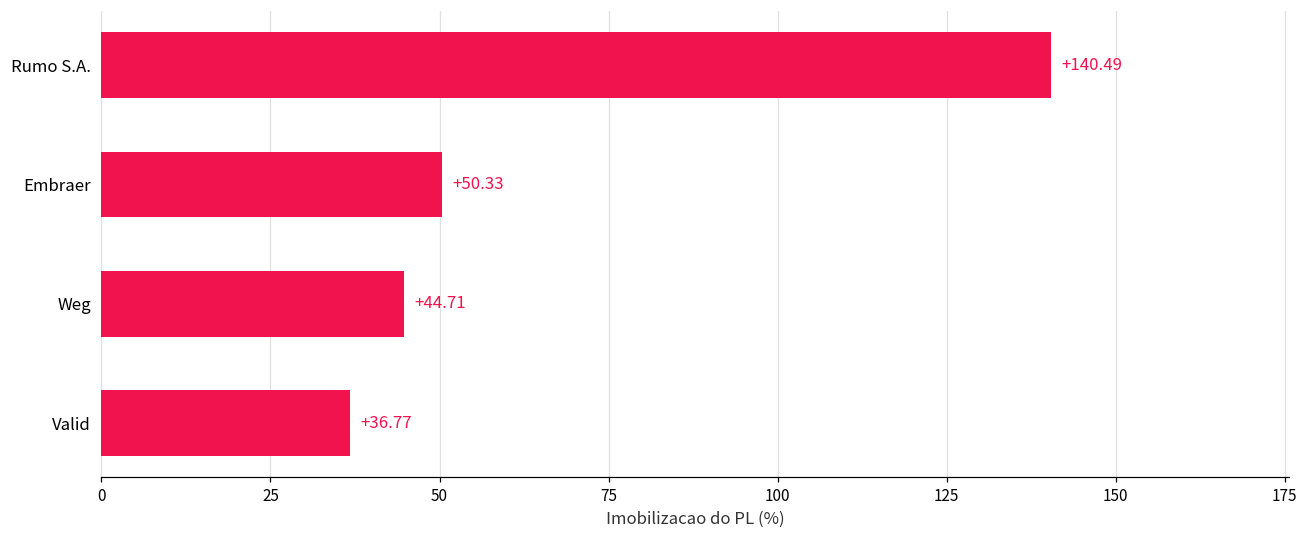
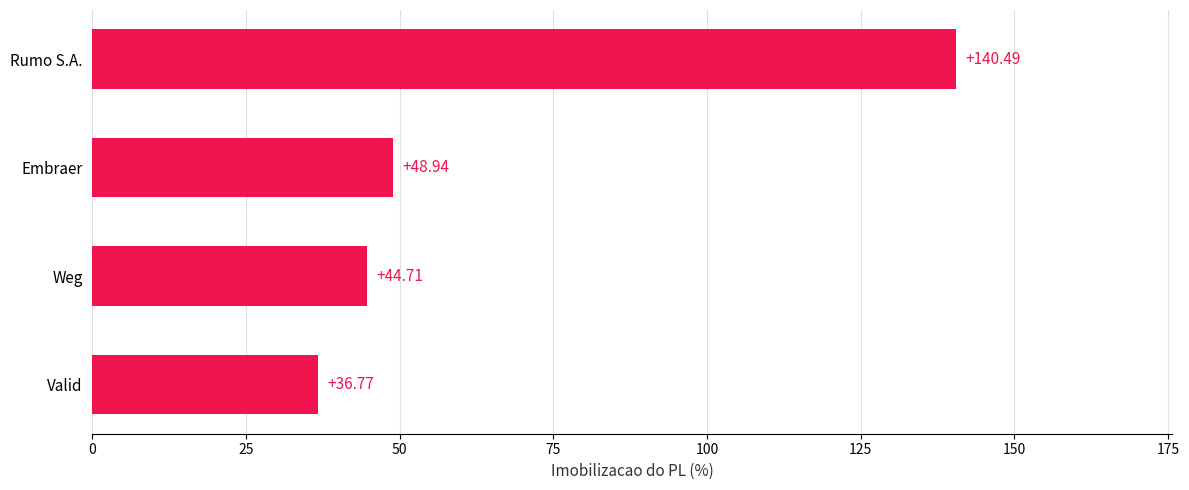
  {
    "Rumo S.A.": "+140.49",
-   "Embraer": "+50.33",
+   "Embraer": "+48.94",
    "Weg": "+44.71",
    "Valid": "+36.77"
  }
